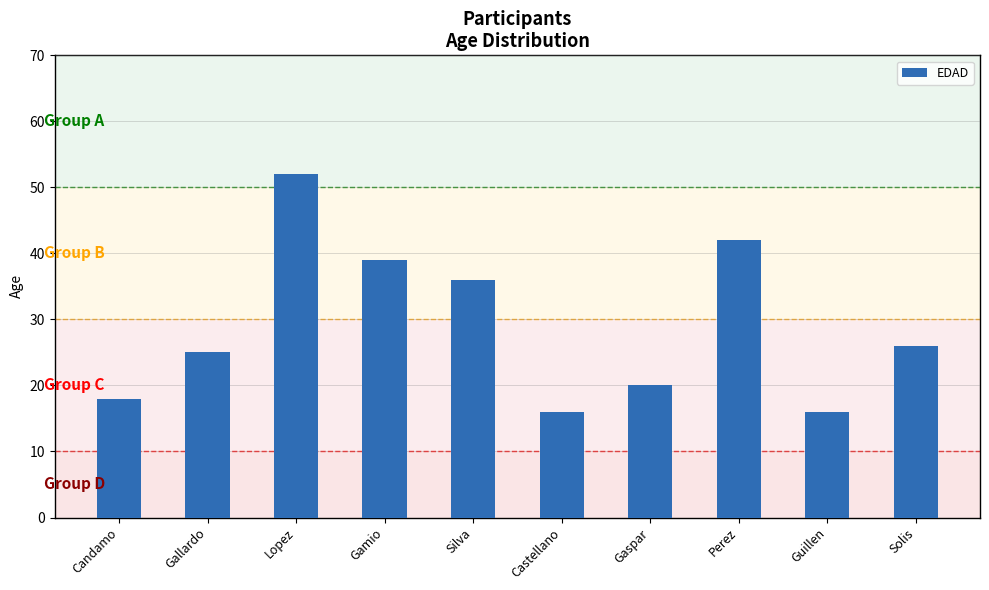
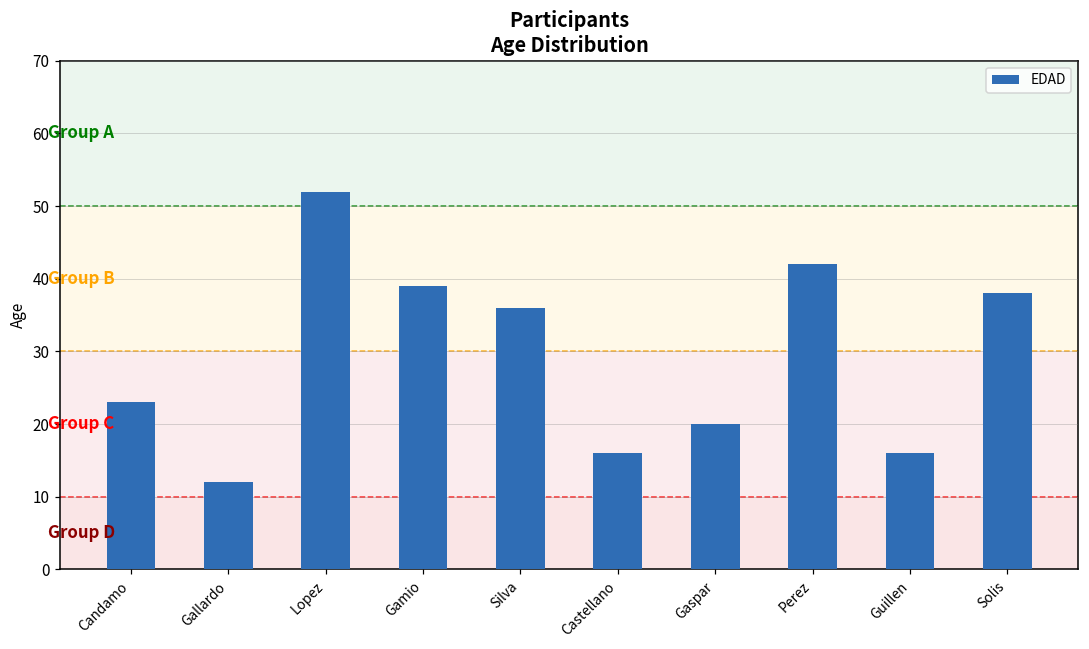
  {
-   "Candamo": 18,
-   "Gallardo": 25,
+   "Candamo": 23,
+   "Gallardo": 12,
    "Lopez": 52,
    "Gamio": 39,
    "Silva": 36,
    "Castellano": 16,
    "Gaspar": 20,
    "Perez": 42,
    "Guillen": 16,
-   "Solis": 26
+   "Solis": 38
  }
